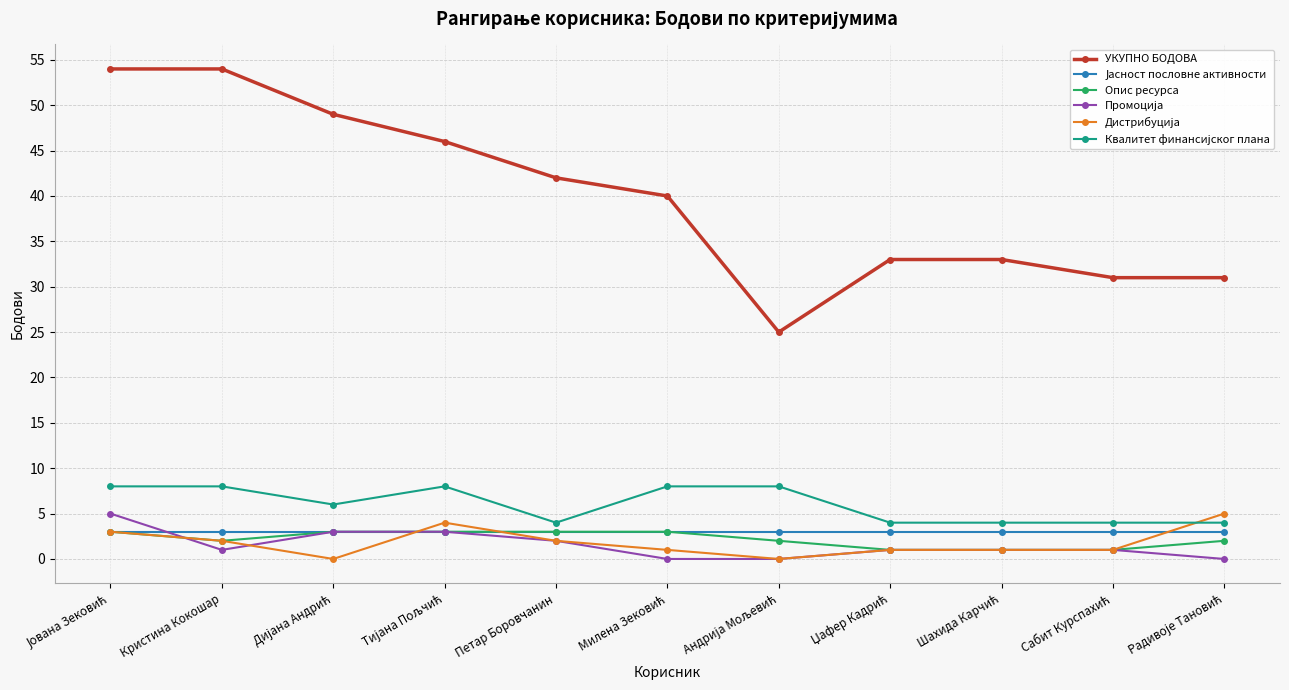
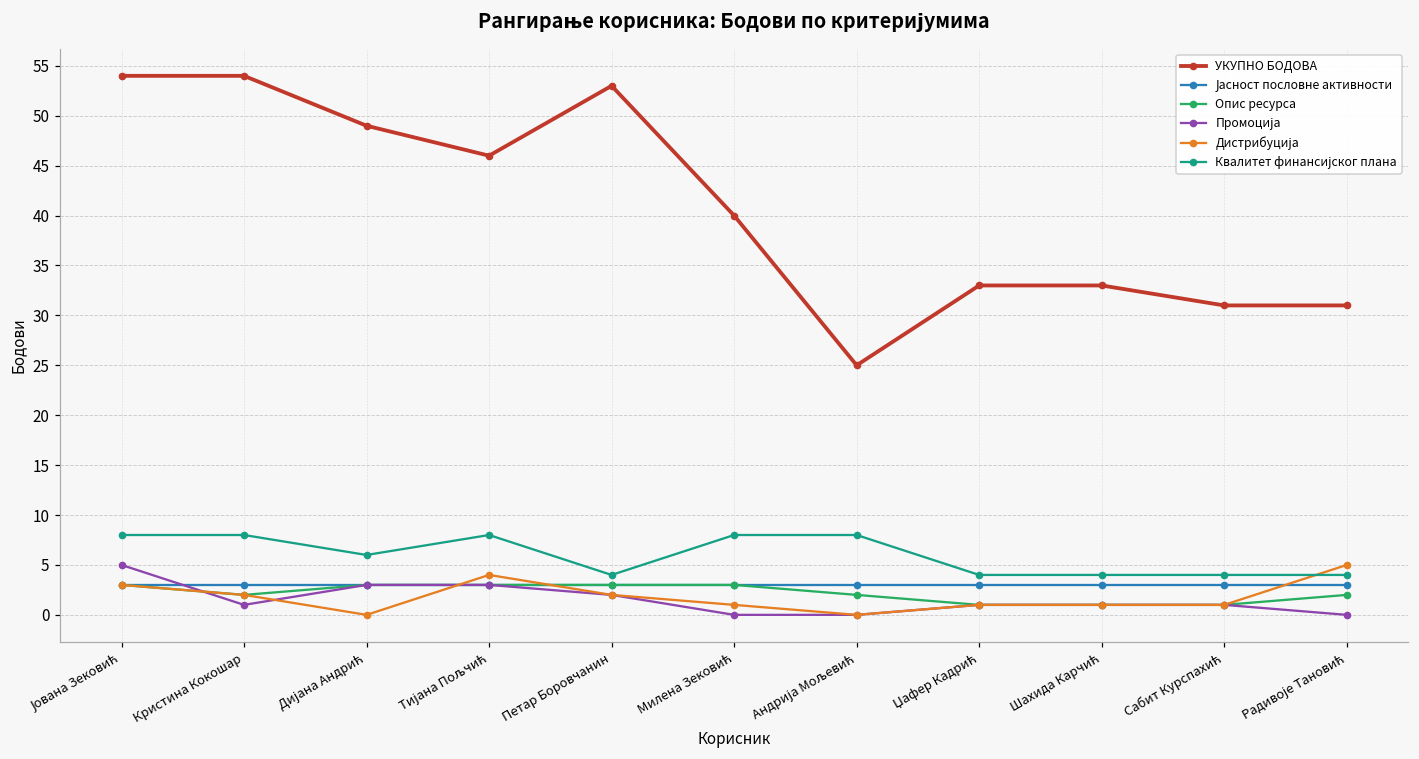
  {
    "УКУПНО БОДОВА": {
      "Јована Зековић": 54,
      "Кристина Кокошар": 54,
      "Дијана Андрић": 49,
      "Тијана Пољчић": 46,
-     "Петар Боровчанин": 42,
+     "Петар Боровчанин": 53,
      "Милена Зековић": 40,
      "Андрија Мољевић": 25,
      "Џафер Кадрић": 33,
      "Шахида Карчић": 33,
      "Сабит Курспахић": 31,
      "Радивоје Тановић": 31
    },
    "Јасност пословне активности": {
      "Кристина Кокошар": 3,
      "Андрија Мољевић": 3,
      "Џафер Кадрић": 3,
      "Шахида Карчић": 3,
      "Сабит Курспахић": 3,
      "Радивоје Тановић": 3
    },
    "Промоција": {
      "Јована Зековић": 5,
      "Кристина Кокошар": 1,
      "Милена Зековић": 0,
      "Радивоје Тановић": 0
    },
    "Дистрибуција": {
      "Дијана Андрић": 0,
      "Тијана Пољчић": 4,
      "Милена Зековић": 1,
      "Радивоје Тановић": 5
    }
  }
